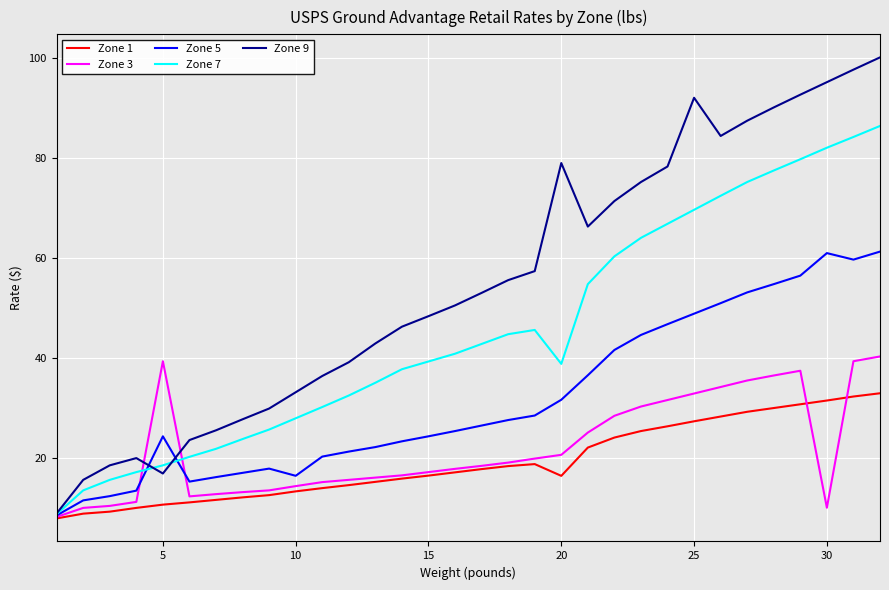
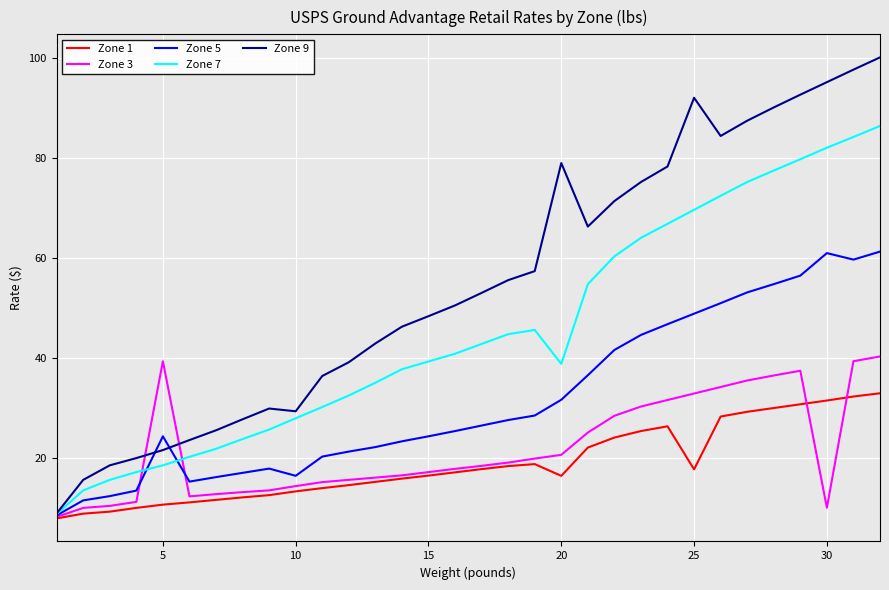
  {
    "Zone 1": {
      "5": 11,
      "10": 13,
      "15": 17,
      "20": 17,
-     "25": 27,
+     "25": 18,
      "30": 32
    },
    "Zone 3": {
      "5": 39,
      "10": 14,
      "15": 17,
      "20": 21,
      "25": 33,
      "30": 10
    },
    "Zone 5": {
      "5": 24,
      "10": 17,
      "15": 24,
      "20": 32,
      "25": 49,
      "30": 61
    },
    "Zone 7": {
      "5": 19,
      "10": 28,
      "15": 39,
      "20": 39,
      "25": 70,
      "30": 82
    },
    "Zone 9": {
-     "5": 17,
-     "10": 33,
+     "5": 22,
+     "10": 29,
      "15": 48,
      "20": 79,
      "25": 92,
      "30": 95
    }
  }
